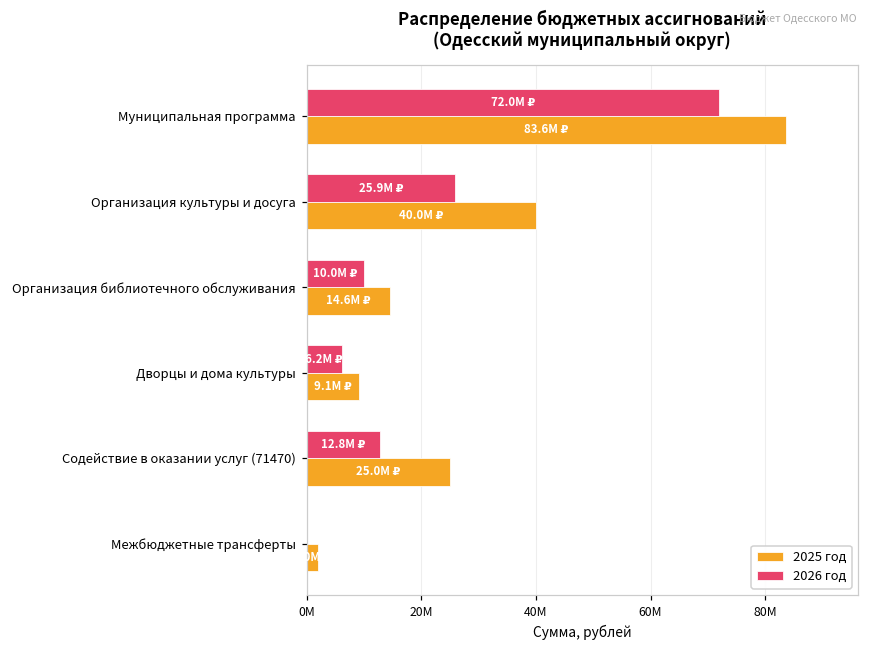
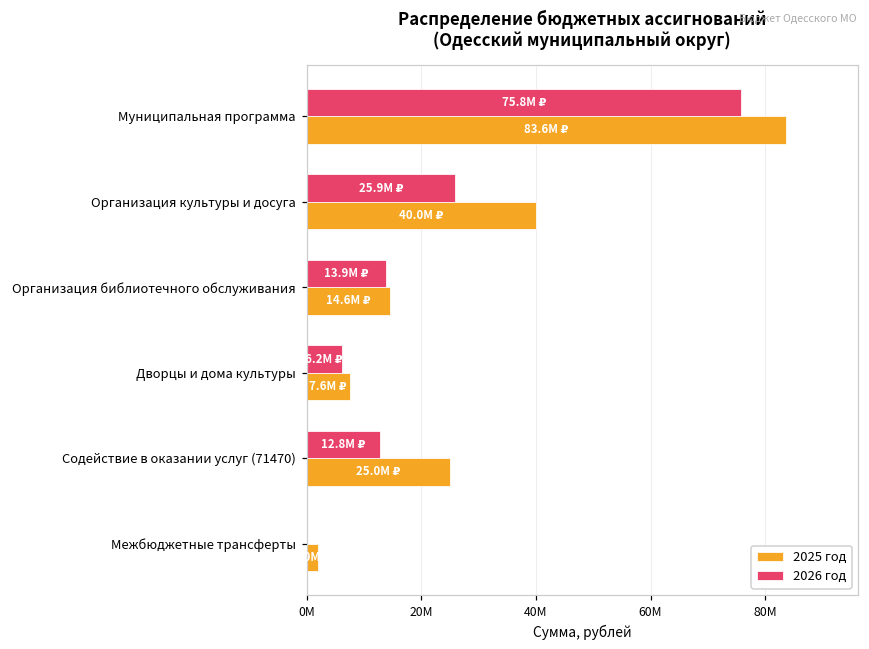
  {
    "2025 год": {
      "Муниципальная программа": "83.6M",
      "Организация культуры и досуга": "40.0M",
      "Организация библиотечного обслуживания": "14.6M",
-     "Дворцы и дома культуры": "9.1M",
+     "Дворцы и дома культуры": "7.6M",
      "Содействие в оказании услуг (71470)": "25.0M"
    },
    "2026 год": {
-     "Муниципальная программа": "72.0M",
+     "Муниципальная программа": "75.8M",
      "Организация культуры и досуга": "25.9M",
-     "Организация библиотечного обслуживания": "10.0M",
+     "Организация библиотечного обслуживания": "13.9M",
      "Дворцы и дома культуры": "6.2M",
      "Содействие в оказании услуг (71470)": "12.8M"
    }
  }
